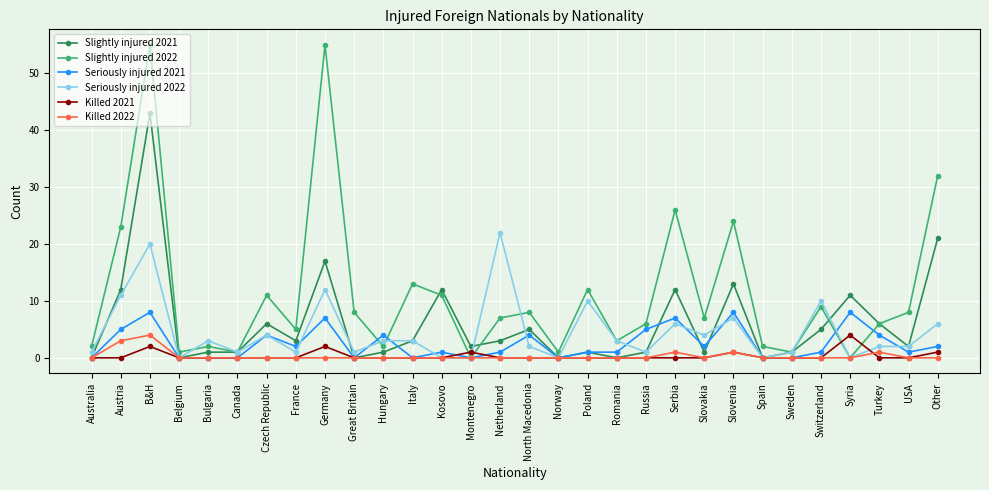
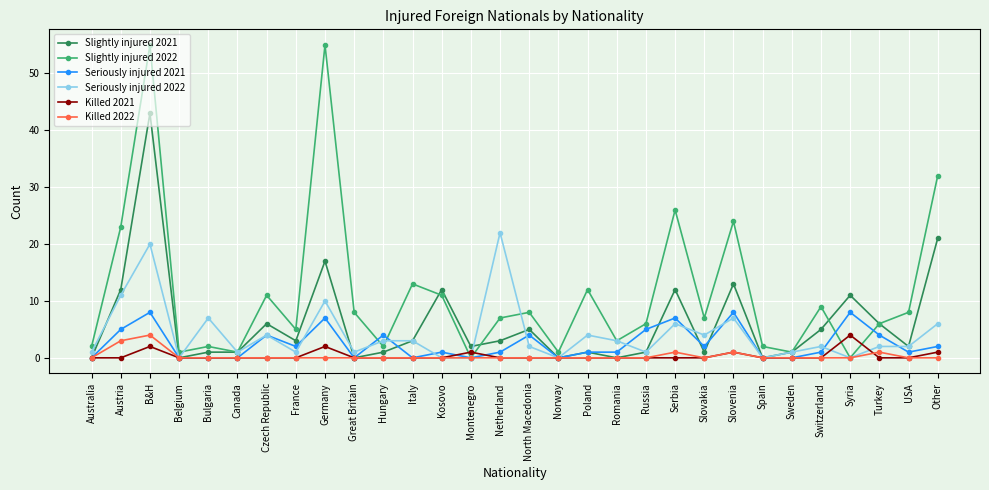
  {
    "Seriously injured 2021": {
      "Austria": 5,
      "B&H": 8,
      "France": 2,
      "Germany": 7,
      "Hungary": 4,
      "Kosovo": 1,
      "Netherland": 1,
      "North Macedonia": 4,
      "Romania": 1,
      "Russia": 5,
      "Serbia": 7,
      "Slovakia": 2,
      "Slovenia": 8,
      "Switzerland": 1,
      "Syria": 8,
      "Turkey": 4,
      "USA": 1,
      "Other": 2
    },
    "Seriously injured 2022": {
      "Australia": 1,
      "Austria": 11,
      "B&H": 20,
-     "Bulgaria": 3,
+     "Bulgaria": 7,
      "France": 1,
-     "Germany": 12,
+     "Germany": 10,
      "Great Britain": 1,
      "Hungary": 3,
      "Netherland": 22,
      "North Macedonia": 2,
-     "Poland": 10,
+     "Poland": 4,
      "Serbia": 6,
      "Slovakia": 4,
      "Slovenia": 7,
-     "Switzerland": 10,
+     "Switzerland": 2,
      "Turkey": 2,
      "Other": 6
    },
    "Killed 2021": {
      "Austria": 0,
      "B&H": 2,
      "Germany": 2,
      "Montenegro": 1,
      "Serbia": 0,
      "Syria": 4,
      "Turkey": 0,
      "Other": 1
    },
    "Killed 2022": {
      "Austria": 3,
      "B&H": 4,
      "Germany": 0,
      "Serbia": 1,
      "Turkey": 1,
      "Other": 0
    }
  }
